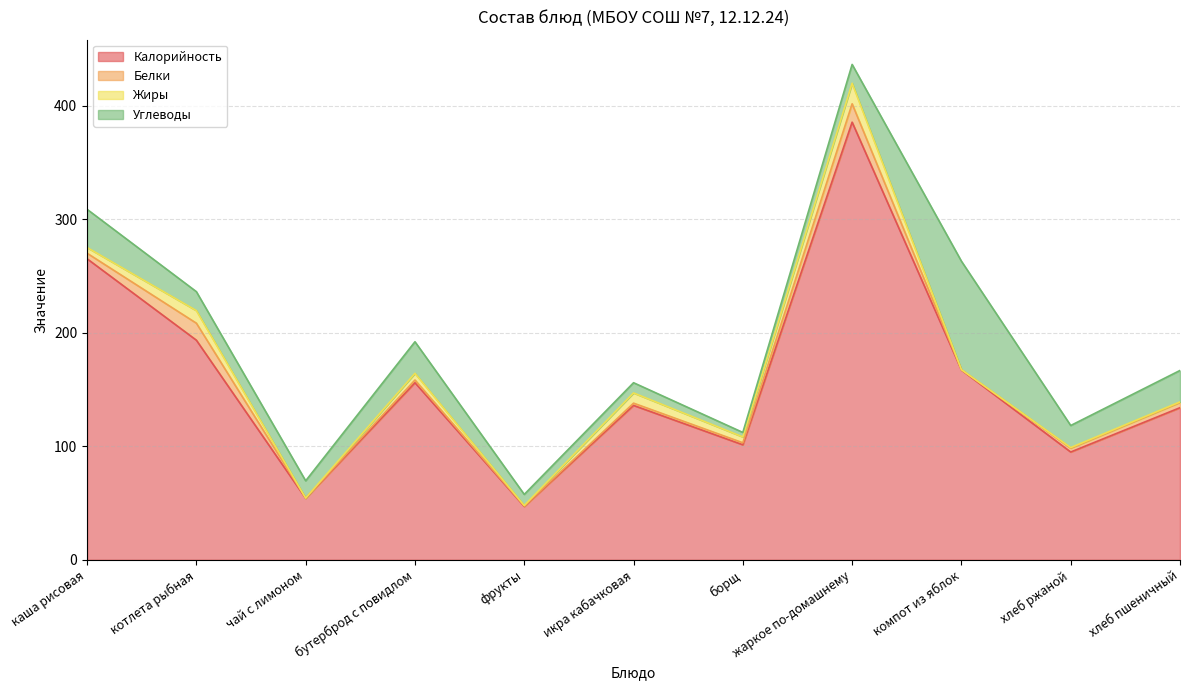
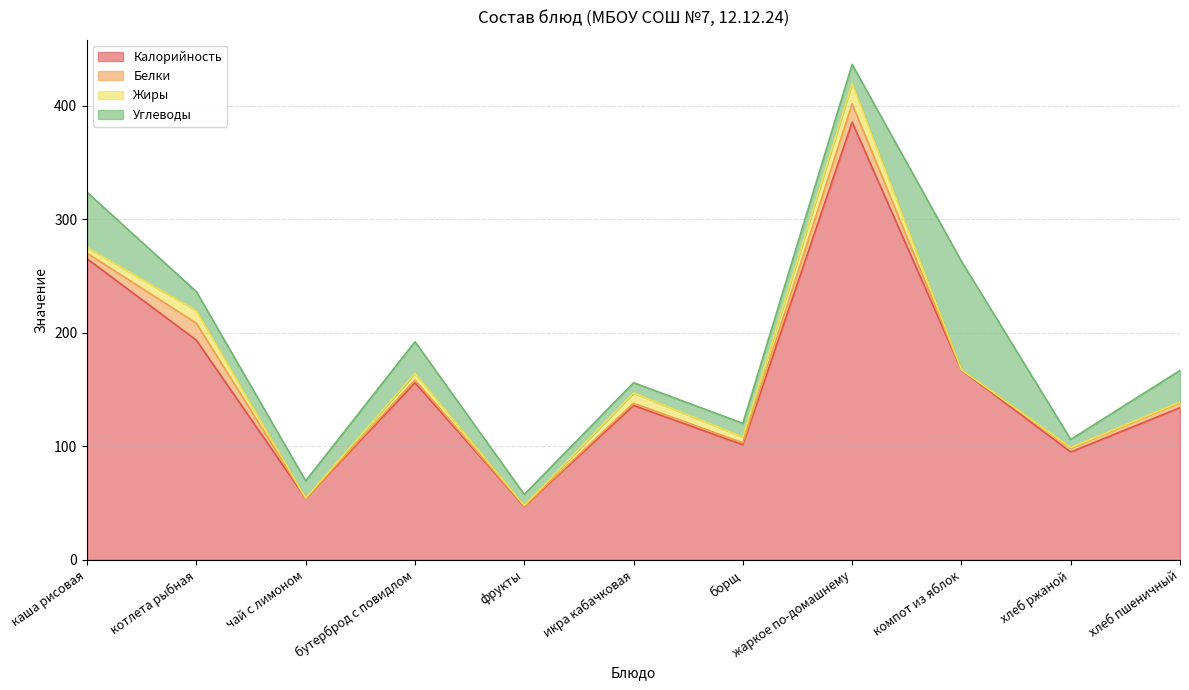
  {
    "Калорийность": {
      "каша рисовая": 265,
      "котлета рыбная": 193,
      "бутерброд с повидлом": 156,
      "жаркое по-домашнему": 386,
      "хлеб ржаной": 95,
      "хлеб пшеничный": 134
    },
    "Углеводы": {
-     "каша рисовая": 34,
+     "каша рисовая": 49,
      "котлета рыбная": 17,
      "чай с лимоном": 15,
      "бутерброд с повидлом": 28,
      "фрукты": 10,
      "икра кабачковая": 9,
-     "борщ": 4,
+     "борщ": 12,
      "жаркое по-домашнему": 17,
      "компот из яблок": 96,
-     "хлеб ржаной": 19,
+     "хлеб ржаной": 7,
      "хлеб пшеничный": 28
    }
  }
